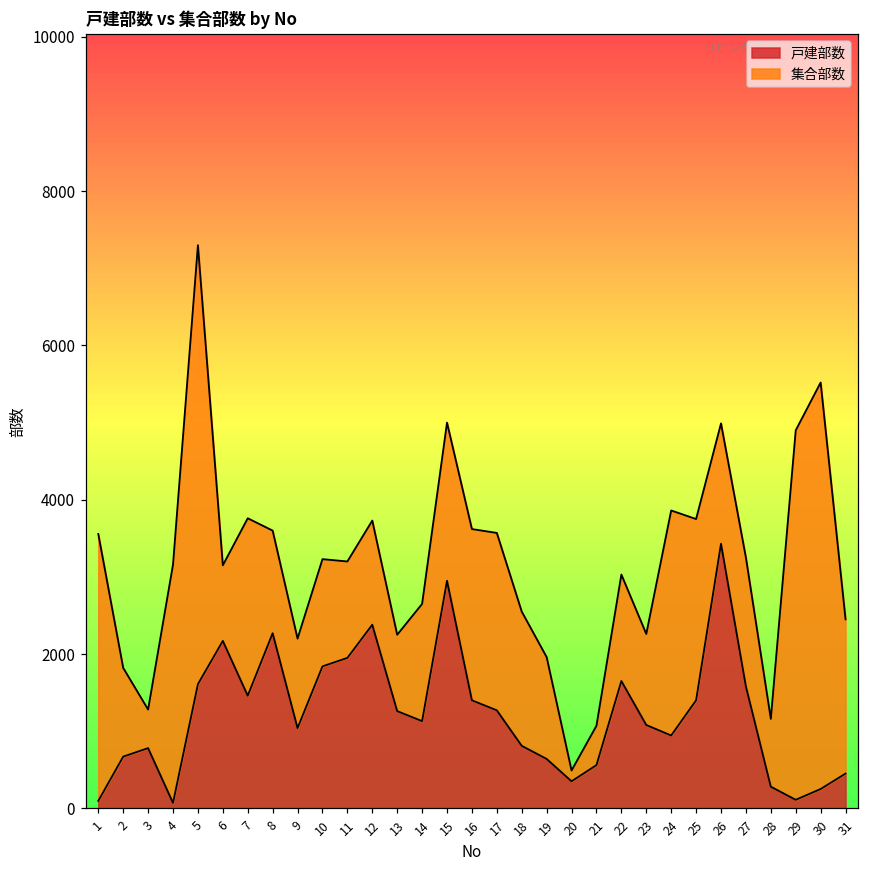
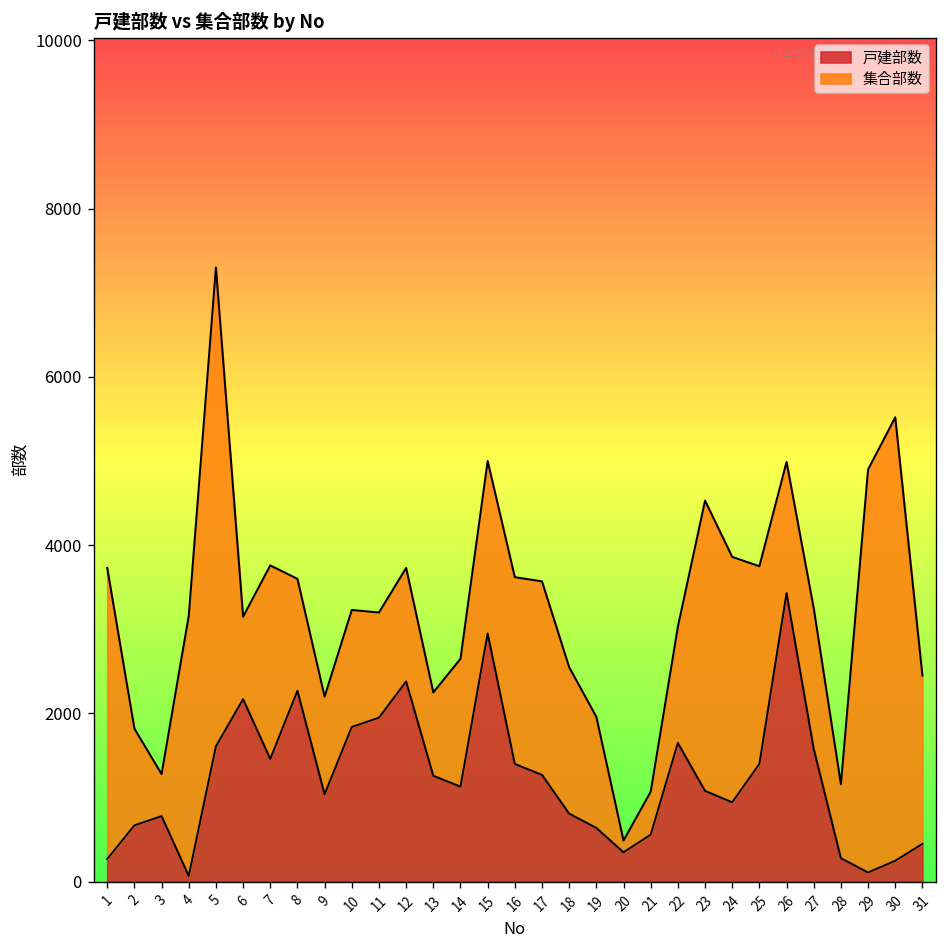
  {
    "戸建部数": {
-     "1": 100,
+     "1": 300,
      "2": 700,
      "3": 800,
      "4": 100,
      "5": 1600,
      "6": 2200,
      "7": 1500,
      "8": 2300,
      "9": 1000,
      "10": 1800,
      "11": 2000,
      "12": 2400,
      "13": 1300,
      "14": 1100,
      "15": 3000,
      "16": 1400,
      "17": 1300,
      "18": 800,
      "19": 600,
      "20": 400,
      "21": 600,
      "22": 1700,
      "23": 1100,
      "24": 900,
      "25": 1400,
      "26": 3400,
      "27": 1600,
      "28": 300,
      "29": 100,
      "30": 300,
      "31": 500
    },
    "集合部数": {
      "1": 3500,
      "2": 1200,
      "3": 500,
      "4": 3100,
      "5": 5700,
      "6": 1000,
      "7": 2300,
      "8": 1300,
      "9": 1200,
      "10": 1400,
      "11": 1300,
      "12": 1400,
      "13": 1000,
      "14": 1500,
      "15": 2100,
      "16": 2200,
      "17": 2300,
      "18": 1700,
      "19": 1300,
      "20": 100,
      "21": 500,
      "22": 1400,
-     "23": 1200,
+     "23": 3500,
      "24": 2900,
      "25": 2400,
      "26": 1600,
      "27": 1700,
      "28": 900,
      "29": 4800,
      "30": 5300,
      "31": 2000
    }
  }
